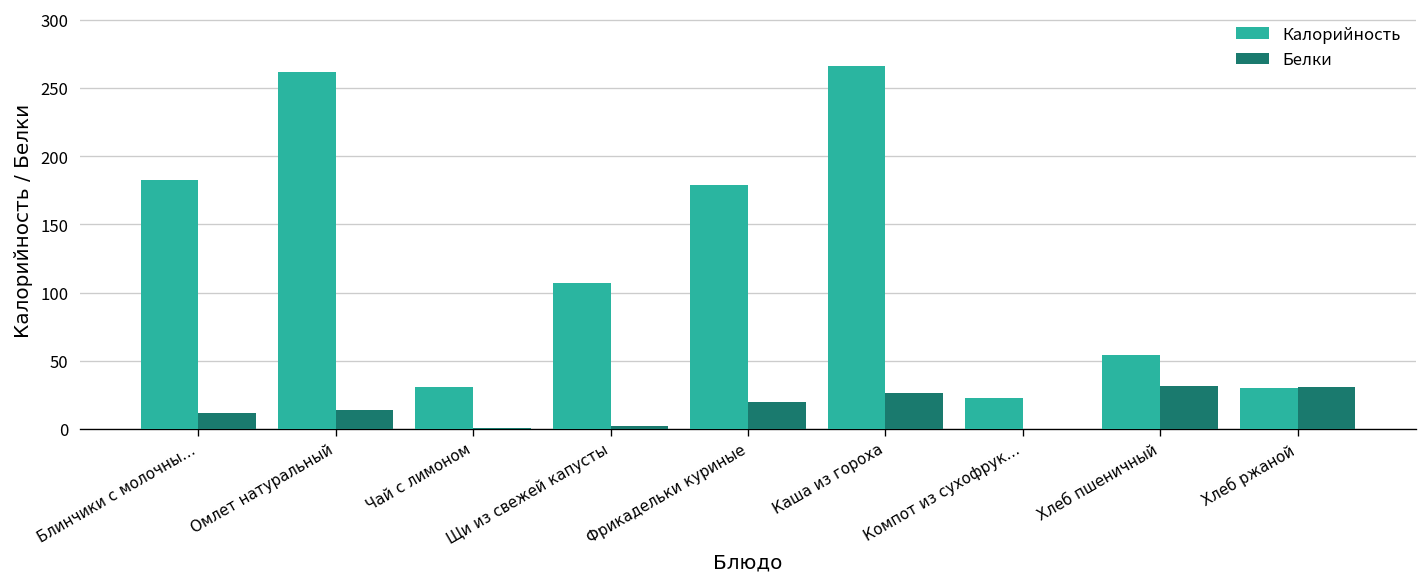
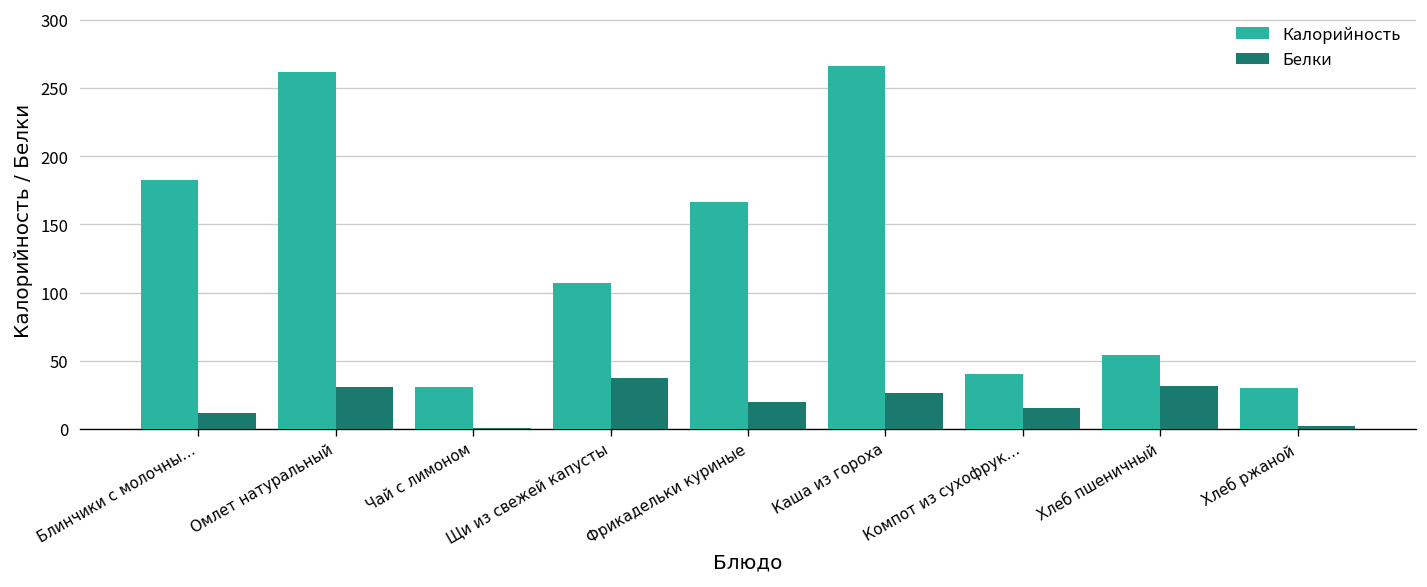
  {
    "Калорийность": {
      "Блинчики с молочны…": 182,
      "Омлет натуральный": 262,
      "Чай с лимоном": 31,
      "Щи из свежей капусты": 107,
-     "Фрикадельки куриные": 179,
+     "Фрикадельки куриные": 167,
      "Каша из гороха": 266,
-     "Компот из сухофрук…": 23,
+     "Компот из сухофрук…": 40,
      "Хлеб пшеничный": 55,
      "Хлеб ржаной": 30
    },
    "Белки": {
      "Блинчики с молочны…": 11,
-     "Омлет натуральный": 14,
-     "Щи из свежей капусты": 2,
+     "Омлет натуральный": 31,
+     "Щи из свежей капусты": 37,
      "Фрикадельки куриные": 19,
      "Каша из гороха": 27,
-     "Компот из сухофрук…": 0,
+     "Компот из сухофрук…": 15,
      "Хлеб пшеничный": 31,
-     "Хлеб ржаной": 30
+     "Хлеб ржаной": 2
    }
  }
